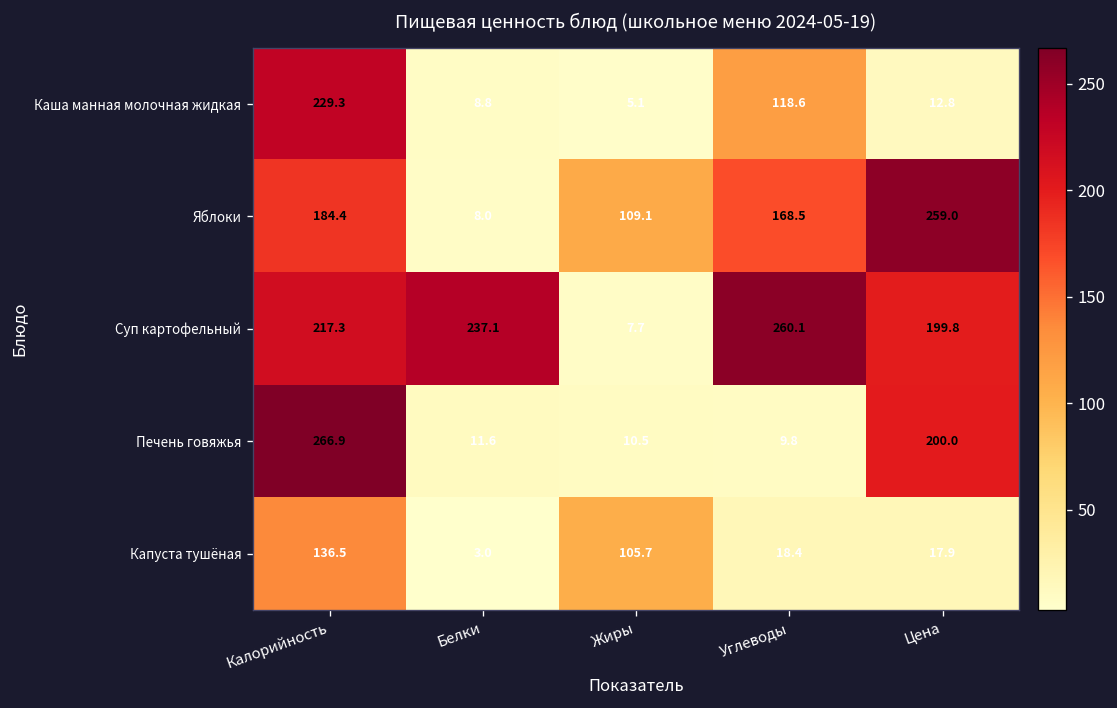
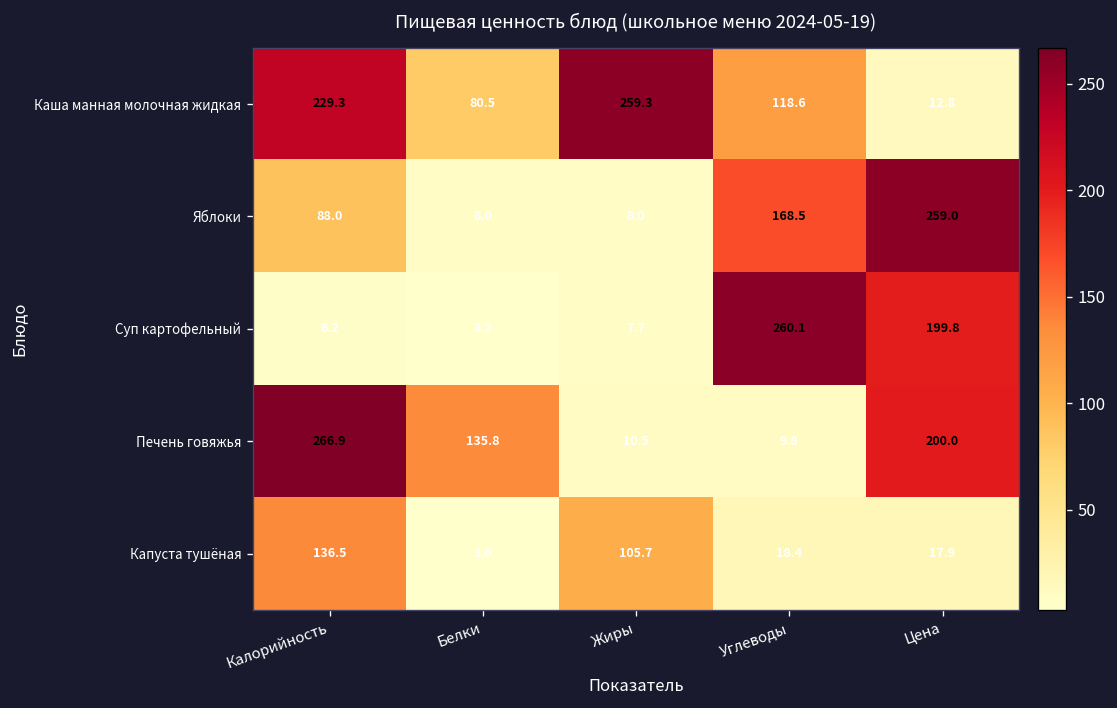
  {
    "Каша манная молочная жидкая": {
      "Калорийность": 229.3,
-     "Белки": 8.8,
-     "Жиры": 5.1,
+     "Белки": 80.5,
+     "Жиры": 259.3,
      "Углеводы": 118.6,
      "Цена": 12.8
    },
    "Яблоки": {
-     "Калорийность": 184.4,
+     "Калорийность": 88.0,
      "Белки": 8.0,
-     "Жиры": 109.1,
+     "Жиры": 8.0,
      "Углеводы": 168.5,
      "Цена": 259.0
    },
    "Суп картофельный": {
-     "Калорийность": 217.3,
-     "Белки": 237.1,
+     "Калорийность": 6.2,
+     "Белки": 3.2,
      "Жиры": 7.7,
      "Углеводы": 260.1,
      "Цена": 199.8
    },
    "Печень говяжья": {
      "Калорийность": 266.9,
-     "Белки": 11.6,
+     "Белки": 135.8,
      "Жиры": 10.5,
      "Углеводы": 9.8,
      "Цена": 200.0
    },
    "Капуста тушёная": {
      "Калорийность": 136.5,
      "Белки": 3.0,
      "Жиры": 105.7,
      "Углеводы": 18.4,
      "Цена": 17.9
    }
  }
